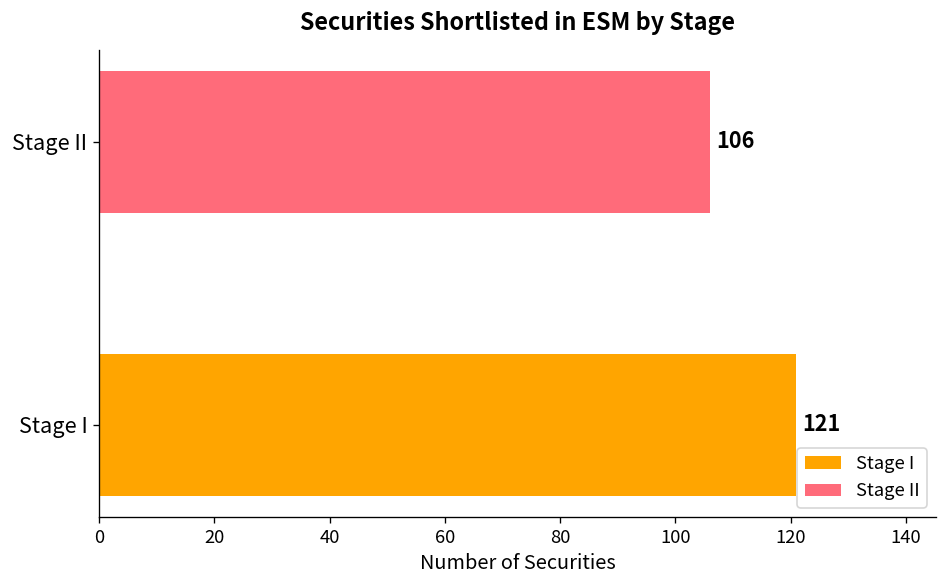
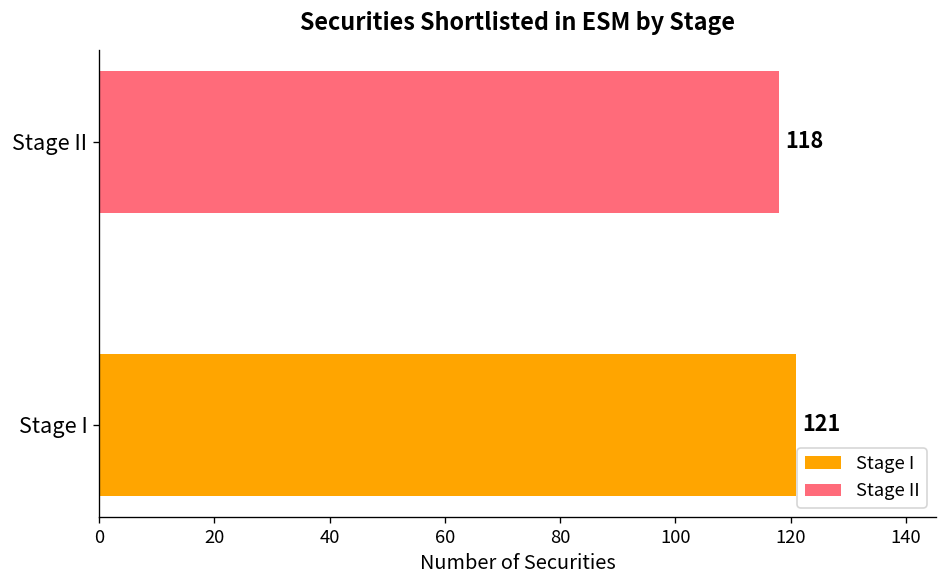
  {
-   "Stage II": 106,
+   "Stage II": 118,
    "Stage I": 121
  }
